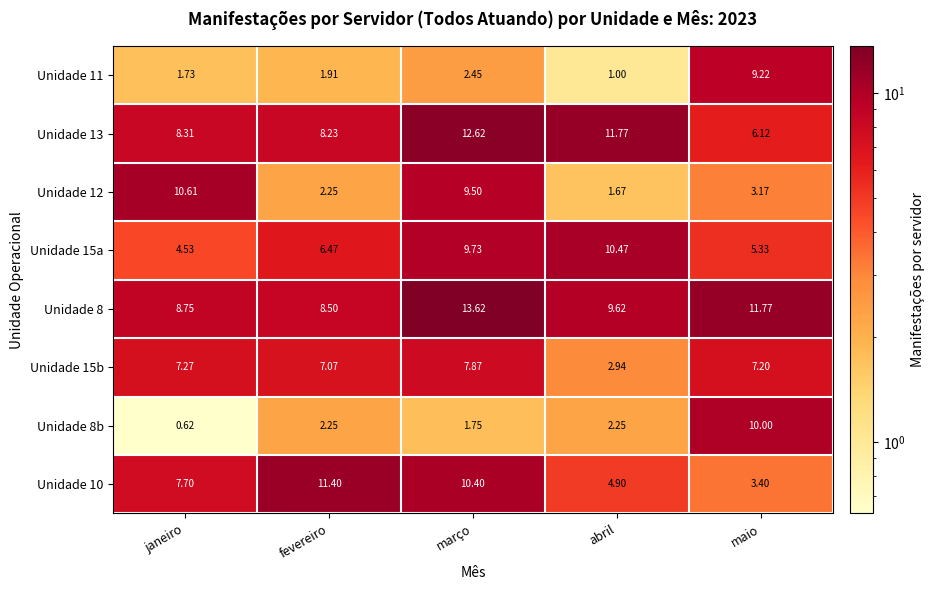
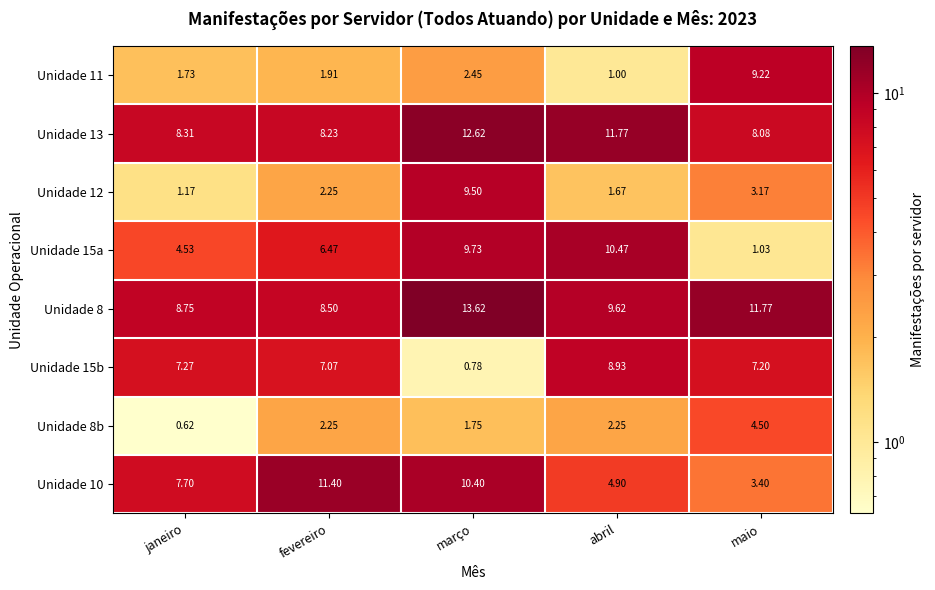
  {
    "Unidade 11": {
      "janeiro": 1.73,
      "fevereiro": 1.91,
      "março": 2.45,
      "abril": 1.00,
      "maio": 9.22
    },
    "Unidade 13": {
      "janeiro": 8.31,
      "fevereiro": 8.23,
      "março": 12.62,
      "abril": 11.77,
-     "maio": 6.12
+     "maio": 8.08
    },
    "Unidade 12": {
-     "janeiro": 10.61,
+     "janeiro": 1.17,
      "fevereiro": 2.25,
      "março": 9.50,
      "abril": 1.67,
      "maio": 3.17
    },
    "Unidade 15a": {
      "janeiro": 4.53,
      "fevereiro": 6.47,
      "março": 9.73,
      "abril": 10.47,
-     "maio": 5.33
+     "maio": 1.03
    },
    "Unidade 8": {
      "janeiro": 8.75,
      "fevereiro": 8.50,
      "março": 13.62,
      "abril": 9.62,
      "maio": 11.77
    },
    "Unidade 15b": {
      "janeiro": 7.27,
      "fevereiro": 7.07,
-     "março": 7.87,
-     "abril": 2.94,
+     "março": 0.78,
+     "abril": 8.93,
      "maio": 7.20
    },
    "Unidade 8b": {
      "janeiro": 0.62,
      "fevereiro": 2.25,
      "março": 1.75,
      "abril": 2.25,
-     "maio": 10.00
+     "maio": 4.50
    },
    "Unidade 10": {
      "janeiro": 7.70,
      "fevereiro": 11.40,
      "março": 10.40,
      "abril": 4.90,
      "maio": 3.40
    }
  }
